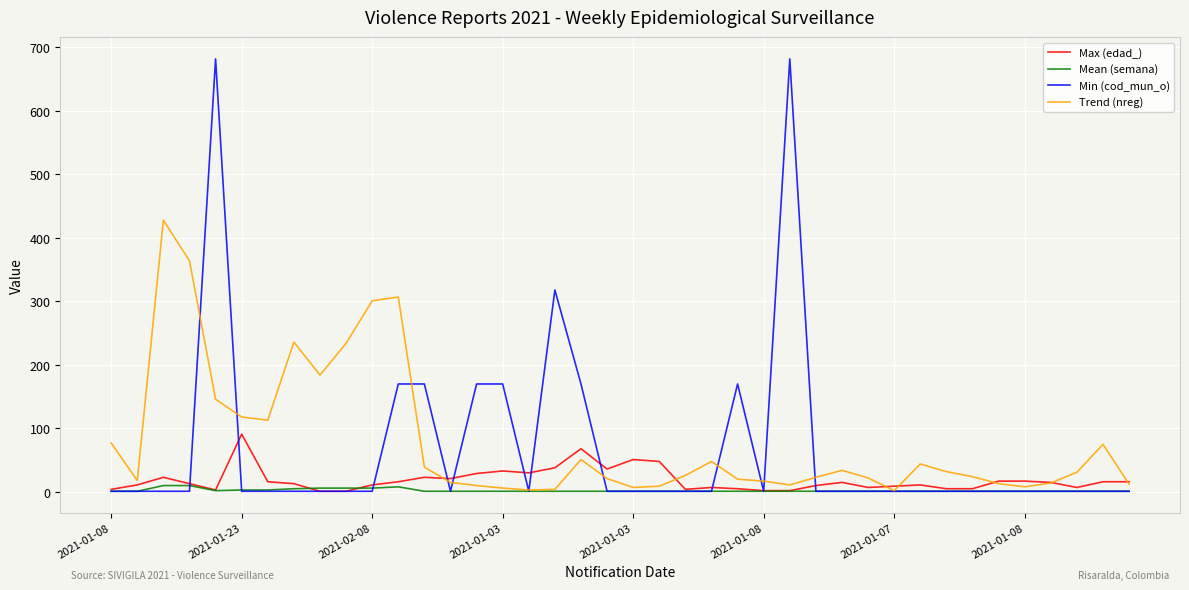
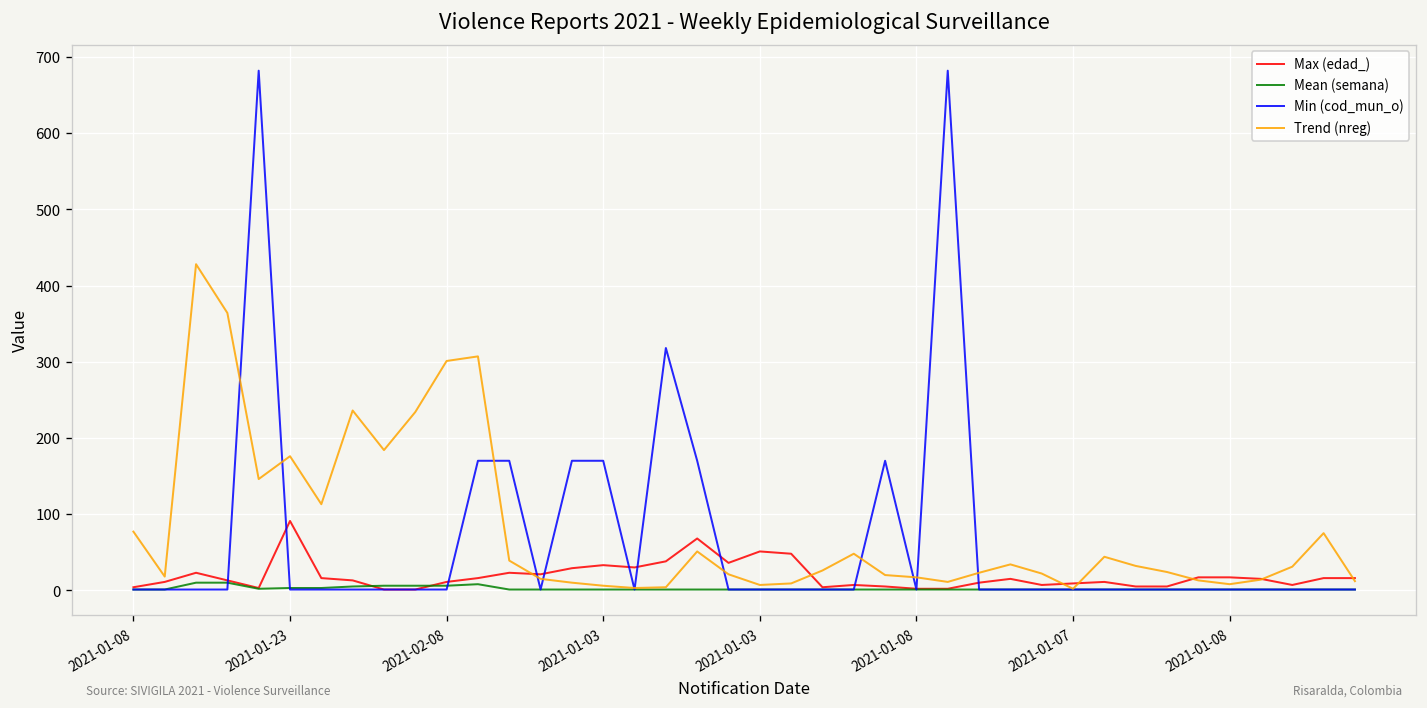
  {
    "Max (edad_)": {
      "2021-01-23": 90,
      "2021-02-08": 10
    },
    "Mean (semana)": {
      "2021-02-08": 10
    },
    "Min (cod_mun_o)": {
      "2021-02-08": 0
    },
    "Trend (nreg)": {
-     "2021-01-23": 120,
+     "2021-01-23": 180,
      "2021-02-08": 300
    }
  }
